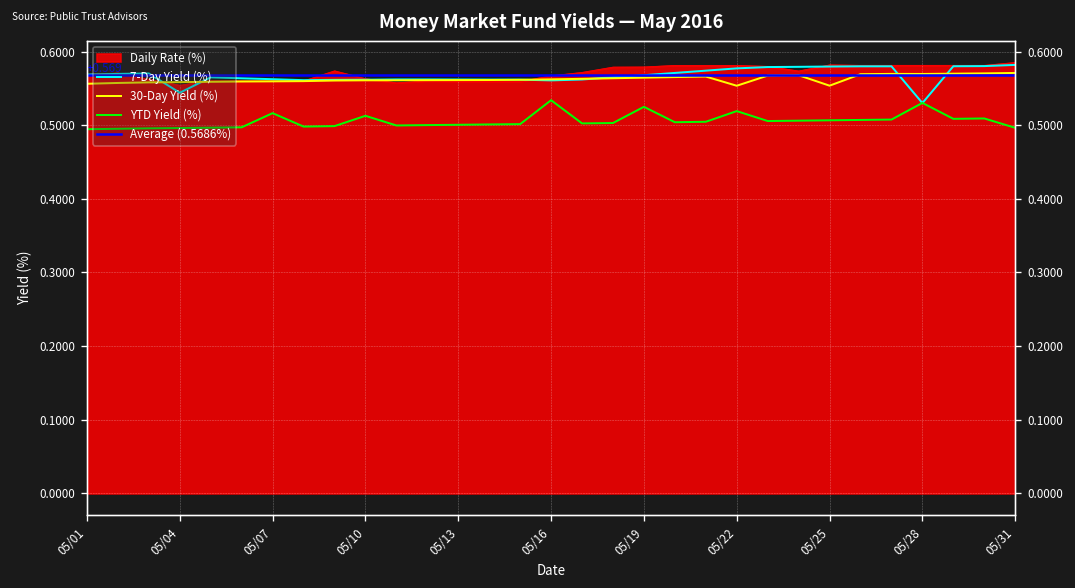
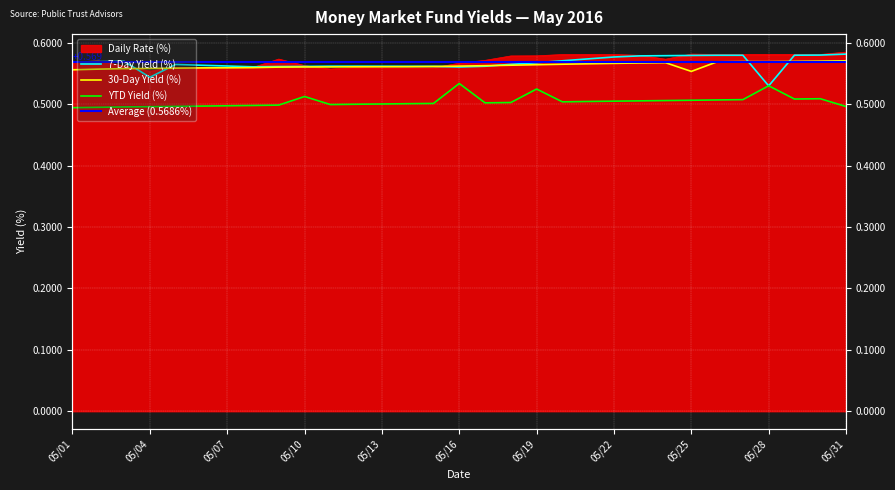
  {
    "Daily Rate (%)": {
      "05/16": 0.57,
      "05/19": 0.58,
      "05/28": 0.58
    },
    "30-Day Yield (%)": {
      "05/01": 0.56,
-     "05/22": 0.55,
+     "05/22": 0.57,
      "05/25": 0.55,
      "05/28": 0.57,
      "05/31": 0.57
    },
    "YTD Yield (%)": {
      "05/01": 0.49,
-     "05/07": 0.52,
+     "05/07": 0.50,
      "05/10": 0.51,
      "05/13": 0.50,
      "05/16": 0.53,
      "05/19": 0.52,
-     "05/22": 0.52,
+     "05/22": 0.51,
      "05/25": 0.51,
      "05/31": 0.50
    }
  }
